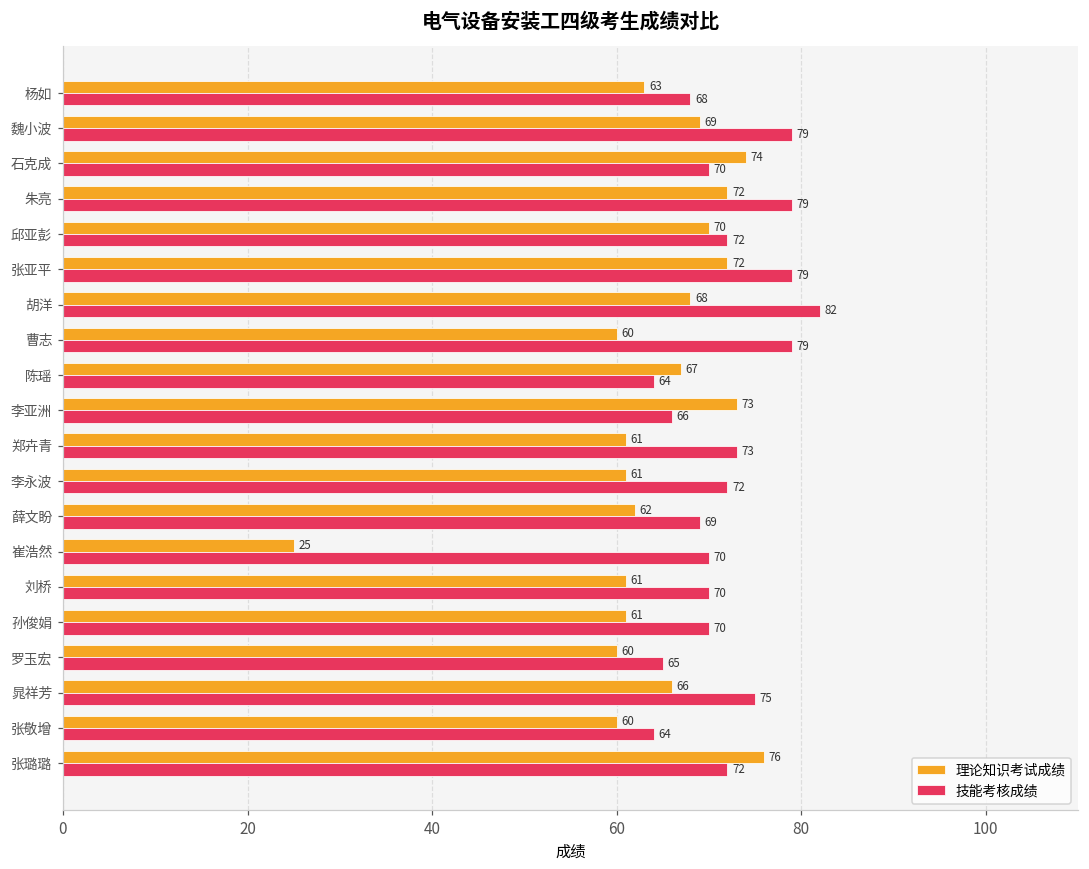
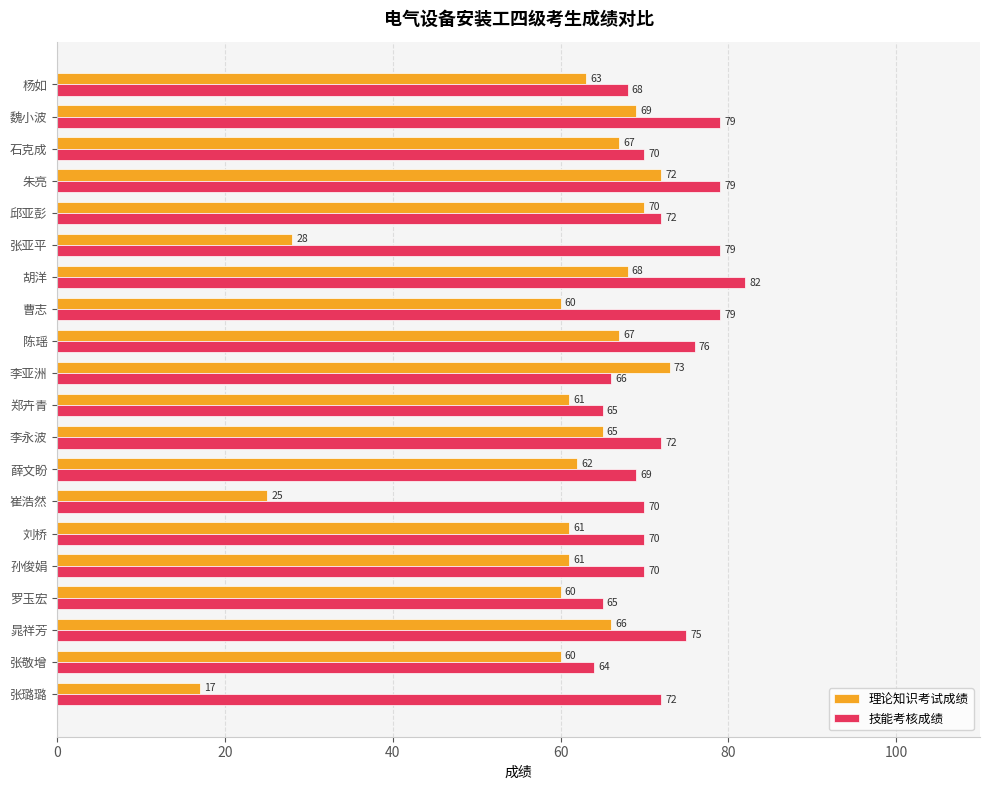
  {
    "理论知识考试成绩": {
      "杨如": 63,
      "魏小波": 69,
-     "石克成": 74,
+     "石克成": 67,
      "朱亮": 72,
      "邱亚彭": 70,
-     "张亚平": 72,
+     "张亚平": 28,
      "胡洋": 68,
      "曹志": 60,
      "陈瑶": 67,
      "李亚洲": 73,
      "郑卉青": 61,
-     "李永波": 61,
+     "李永波": 65,
      "薛文盼": 62,
      "崔浩然": 25,
      "刘桥": 61,
      "孙俊娟": 61,
      "罗玉宏": 60,
      "晁祥芳": 66,
      "张敬增": 60,
-     "张璐璐": 76
+     "张璐璐": 17
    },
    "技能考核成绩": {
      "杨如": 68,
      "魏小波": 79,
      "石克成": 70,
      "朱亮": 79,
      "邱亚彭": 72,
      "张亚平": 79,
      "胡洋": 82,
      "曹志": 79,
-     "陈瑶": 64,
+     "陈瑶": 76,
      "李亚洲": 66,
-     "郑卉青": 73,
+     "郑卉青": 65,
      "李永波": 72,
      "薛文盼": 69,
      "崔浩然": 70,
      "刘桥": 70,
      "孙俊娟": 70,
      "罗玉宏": 65,
      "晁祥芳": 75,
      "张敬增": 64,
      "张璐璐": 72
    }
  }
